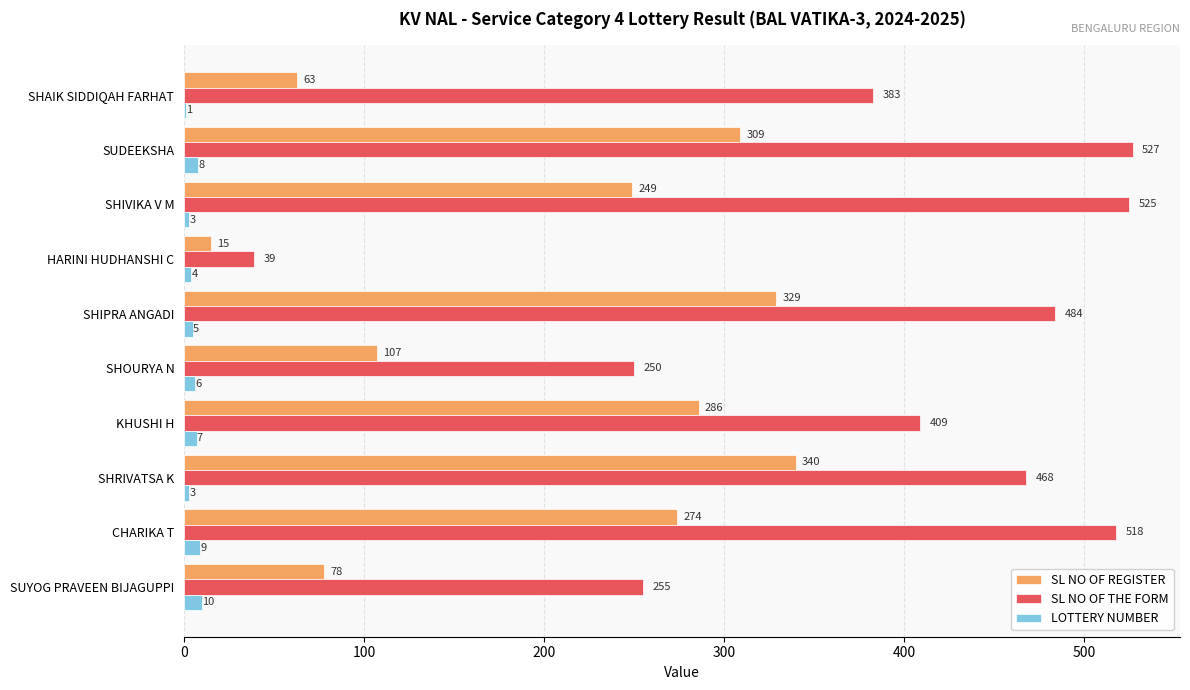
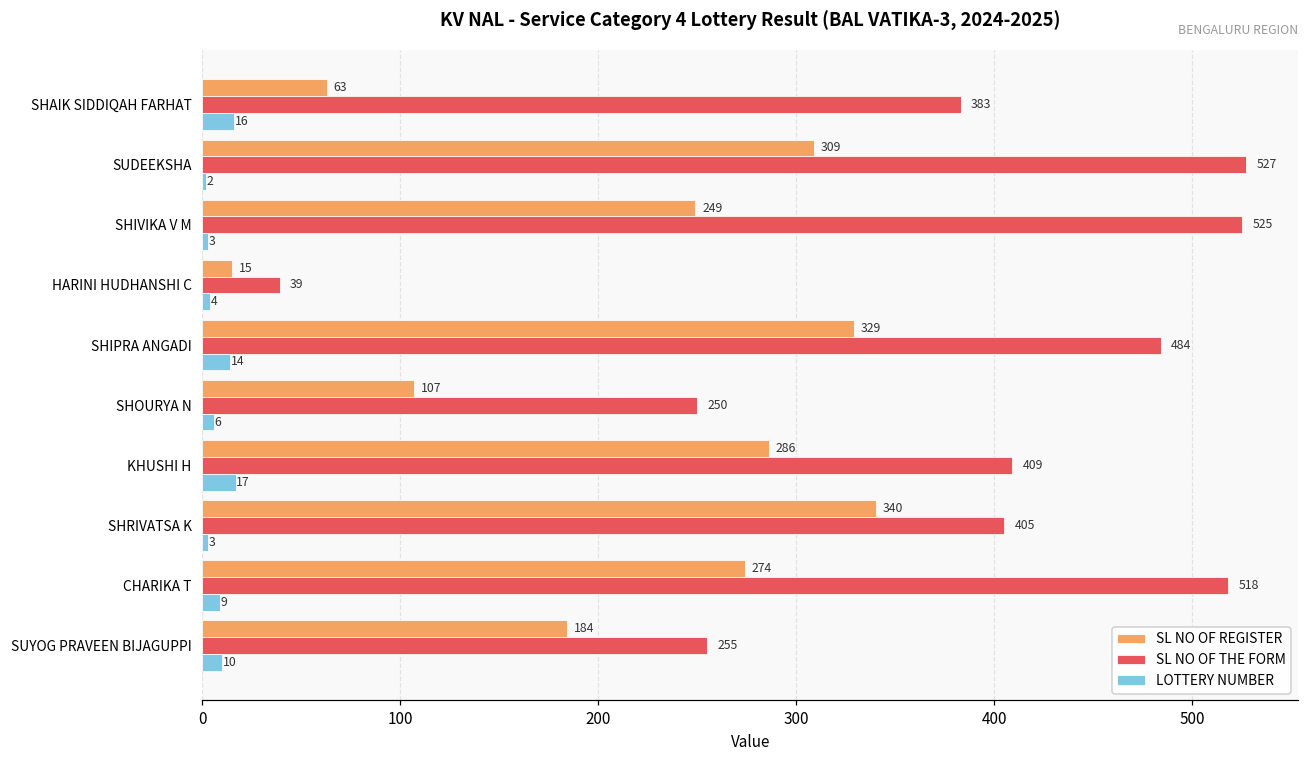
  {
    "SL NO OF REGISTER": {
      "SHAIK SIDDIQAH FARHAT": 63,
      "SUDEEKSHA": 309,
      "SHIVIKA V M": 249,
      "HARINI HUDHANSHI C": 15,
      "SHIPRA ANGADI": 329,
      "SHOURYA N": 107,
      "KHUSHI H": 286,
      "SHRIVATSA K": 340,
      "CHARIKA T": 274,
-     "SUYOG PRAVEEN BIJAGUPPI": 78
+     "SUYOG PRAVEEN BIJAGUPPI": 184
    },
    "SL NO OF THE FORM": {
      "SHAIK SIDDIQAH FARHAT": 383,
      "SUDEEKSHA": 527,
      "SHIVIKA V M": 525,
      "HARINI HUDHANSHI C": 39,
      "SHIPRA ANGADI": 484,
      "SHOURYA N": 250,
      "KHUSHI H": 409,
-     "SHRIVATSA K": 468,
+     "SHRIVATSA K": 405,
      "CHARIKA T": 518,
      "SUYOG PRAVEEN BIJAGUPPI": 255
    },
    "LOTTERY NUMBER": {
-     "SHAIK SIDDIQAH FARHAT": 1,
-     "SUDEEKSHA": 8,
+     "SHAIK SIDDIQAH FARHAT": 16,
+     "SUDEEKSHA": 2,
      "SHIVIKA V M": 3,
      "HARINI HUDHANSHI C": 4,
-     "SHIPRA ANGADI": 5,
+     "SHIPRA ANGADI": 14,
      "SHOURYA N": 6,
-     "KHUSHI H": 7,
+     "KHUSHI H": 17,
      "SHRIVATSA K": 3,
      "CHARIKA T": 9,
      "SUYOG PRAVEEN BIJAGUPPI": 10
    }
  }
